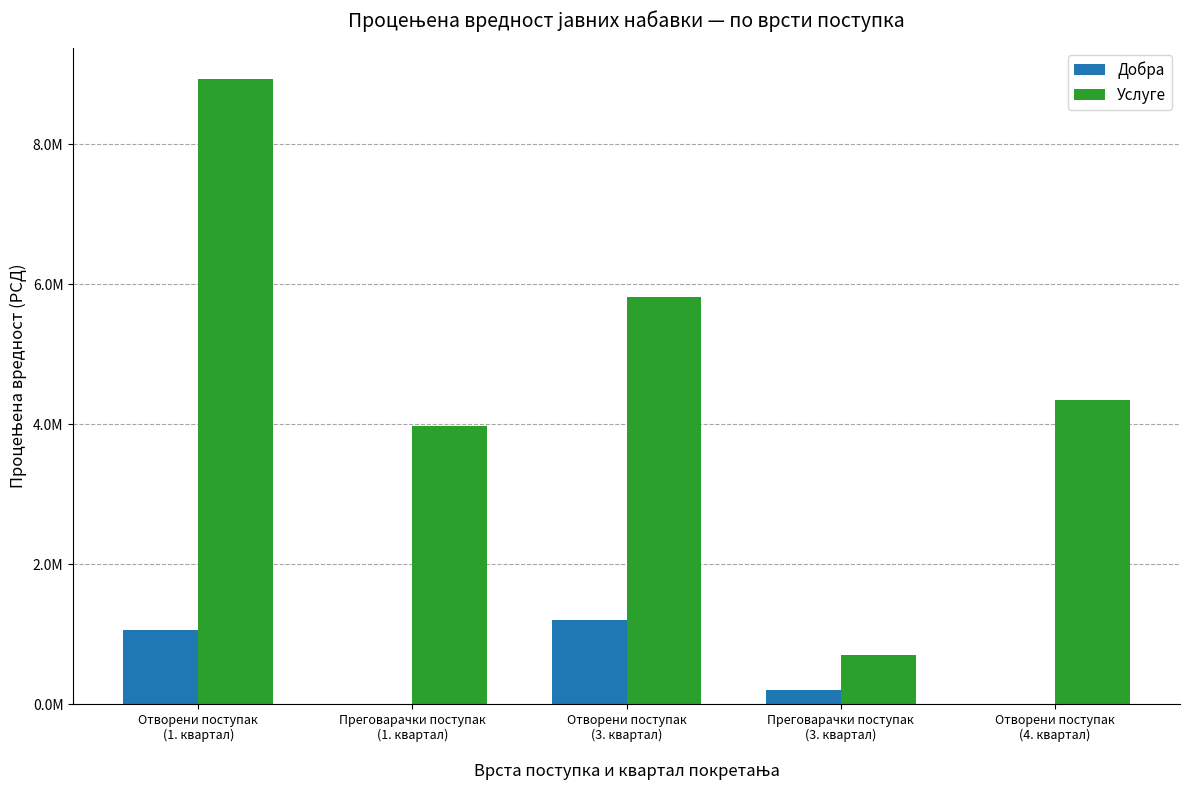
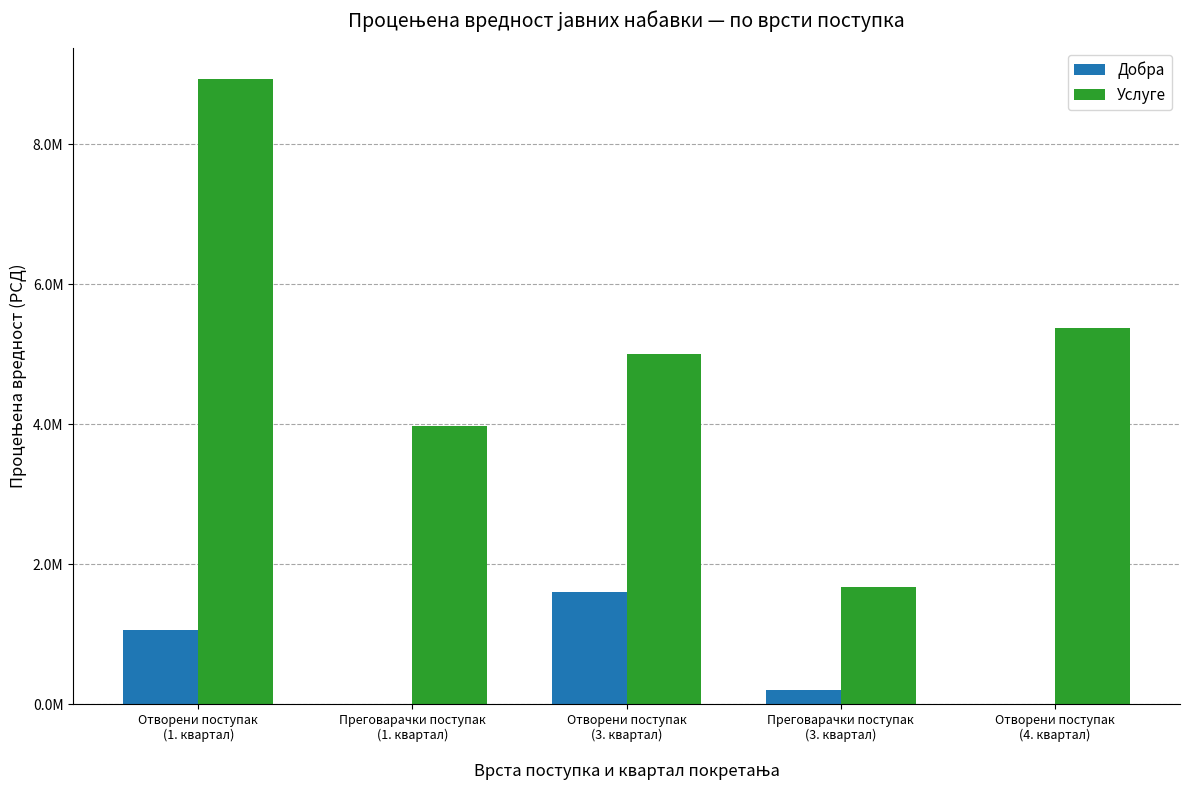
  {
    "Добра": {
      "Отворени поступак (1. квартал)": 1100000,
      "Преговарачки поступак (1. квартал)": 0,
-     "Отворени поступак (3. квартал)": 1200000,
+     "Отворени поступак (3. квартал)": 1600000,
      "Преговарачки поступак (3. квартал)": 200000,
      "Отворени поступак (4. квартал)": 0
    },
    "Услуге": {
      "Отворени поступак (1. квартал)": 8900000,
      "Преговарачки поступак (1. квартал)": 4000000,
-     "Отворени поступак (3. квартал)": 5800000,
-     "Преговарачки поступак (3. квартал)": 700000,
-     "Отворени поступак (4. квартал)": 4300000
+     "Отворени поступак (3. квартал)": 5000000,
+     "Преговарачки поступак (3. квартал)": 1700000,
+     "Отворени поступак (4. квартал)": 5400000
    }
  }
